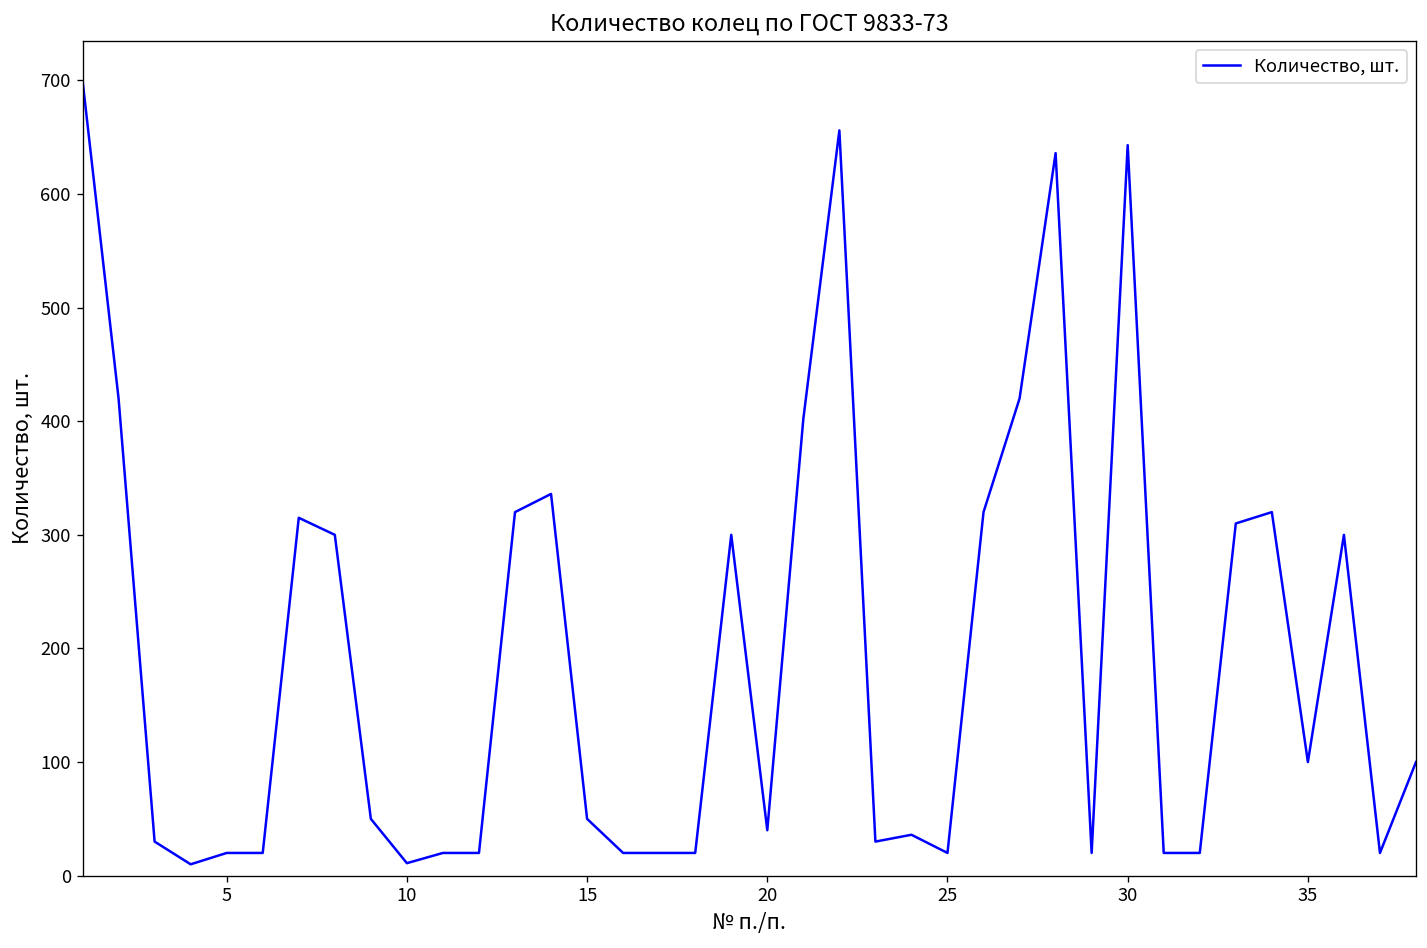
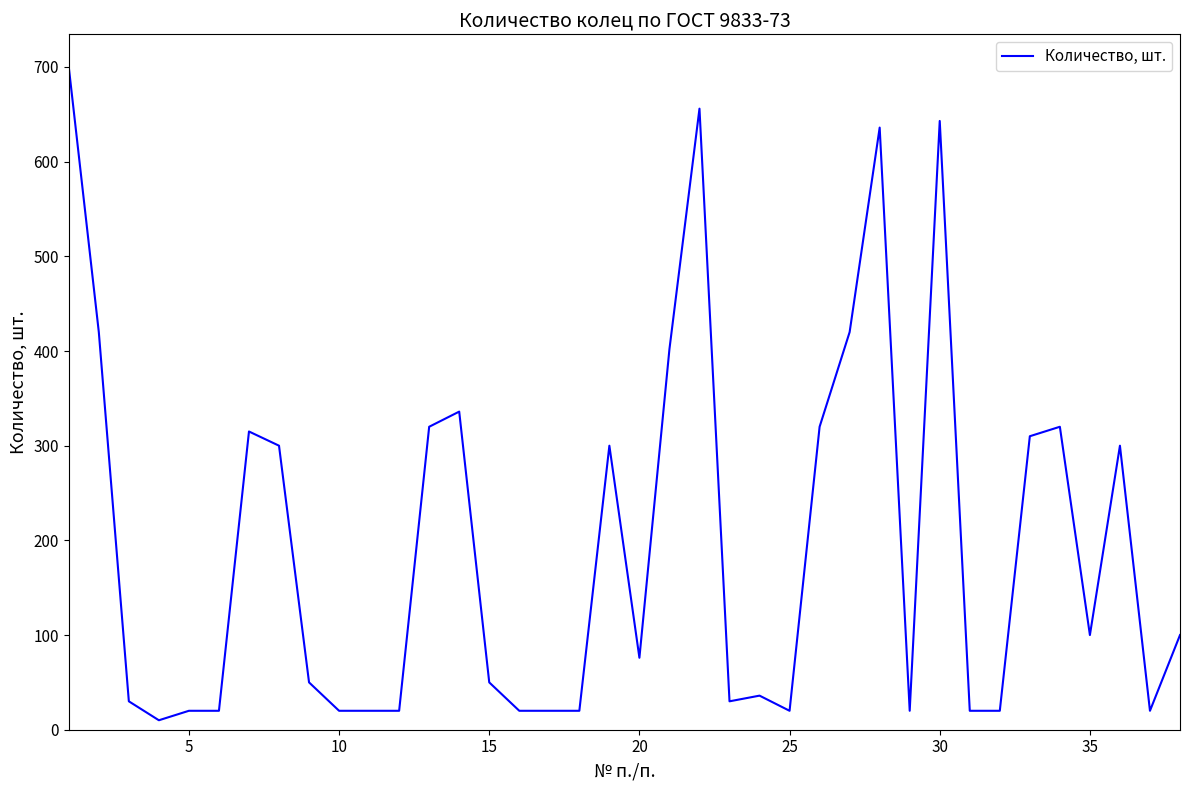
  {
    "5": 20,
-   "10": 10,
+   "10": 20,
    "15": 50,
-   "20": 40,
+   "20": 80,
    "25": 20,
    "30": 640,
    "35": 100
  }
